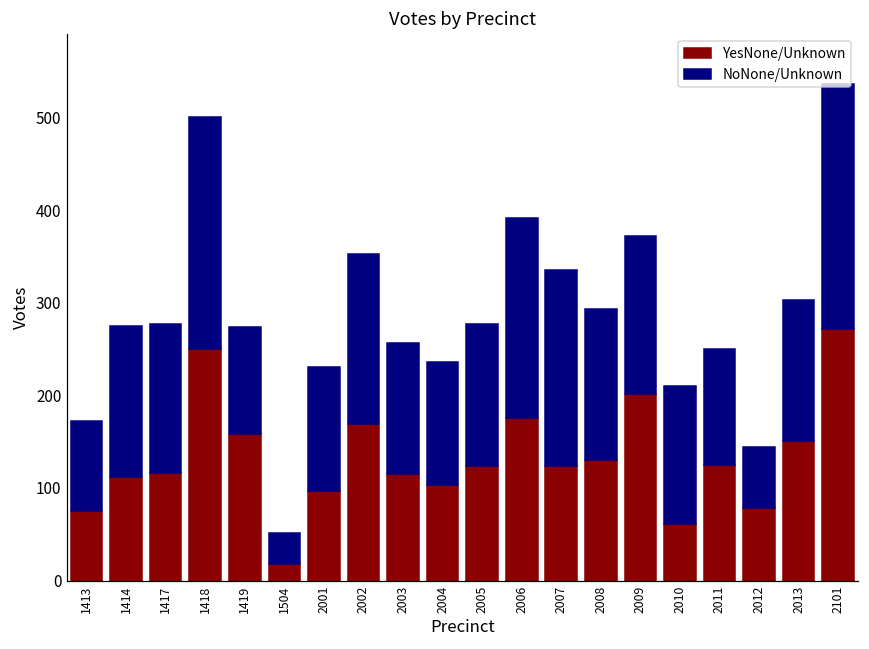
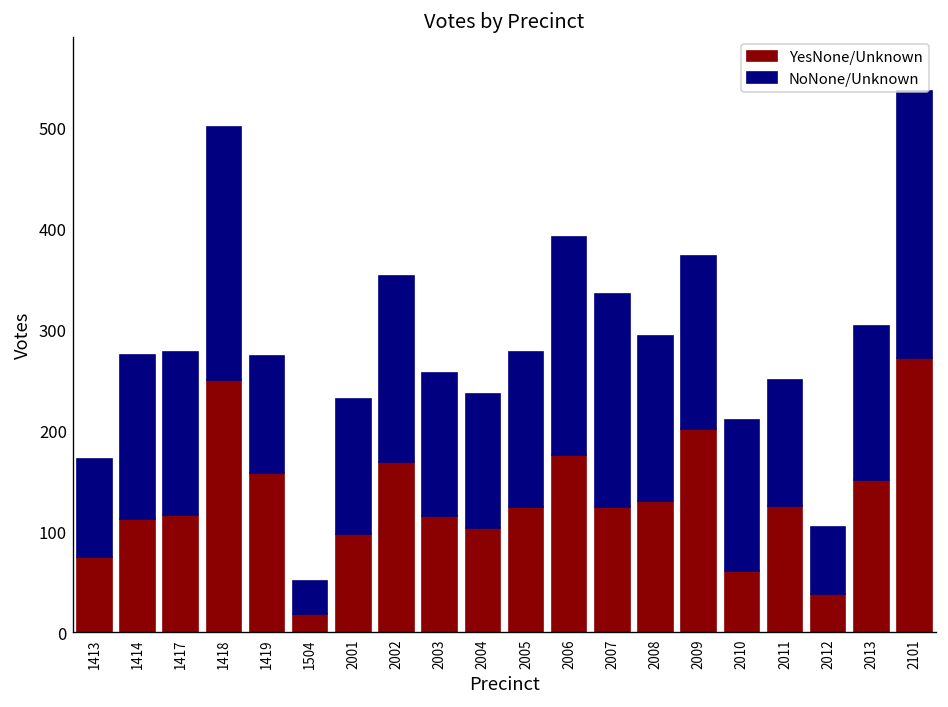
  {
    "YesNone/Unknown": {
      "1413": 80,
      "1414": 110,
      "1417": 120,
      "1418": 250,
      "1419": 160,
      "1504": 20,
      "2001": 100,
      "2002": 170,
      "2003": 120,
      "2004": 100,
      "2005": 120,
      "2006": 180,
      "2007": 120,
      "2008": 130,
      "2009": 200,
      "2010": 60,
      "2011": 130,
-     "2012": 80,
+     "2012": 40,
      "2013": 150,
      "2101": 270
    },
    "NoNone/Unknown": {
      "1413": 100,
      "1414": 160,
      "1417": 160,
      "1418": 250,
      "1419": 120,
      "1504": 30,
      "2001": 130,
      "2002": 180,
      "2003": 140,
      "2004": 130,
      "2005": 150,
      "2006": 220,
      "2007": 210,
      "2008": 160,
      "2009": 170,
      "2010": 150,
      "2011": 130,
      "2012": 70,
      "2013": 150
    }
  }
